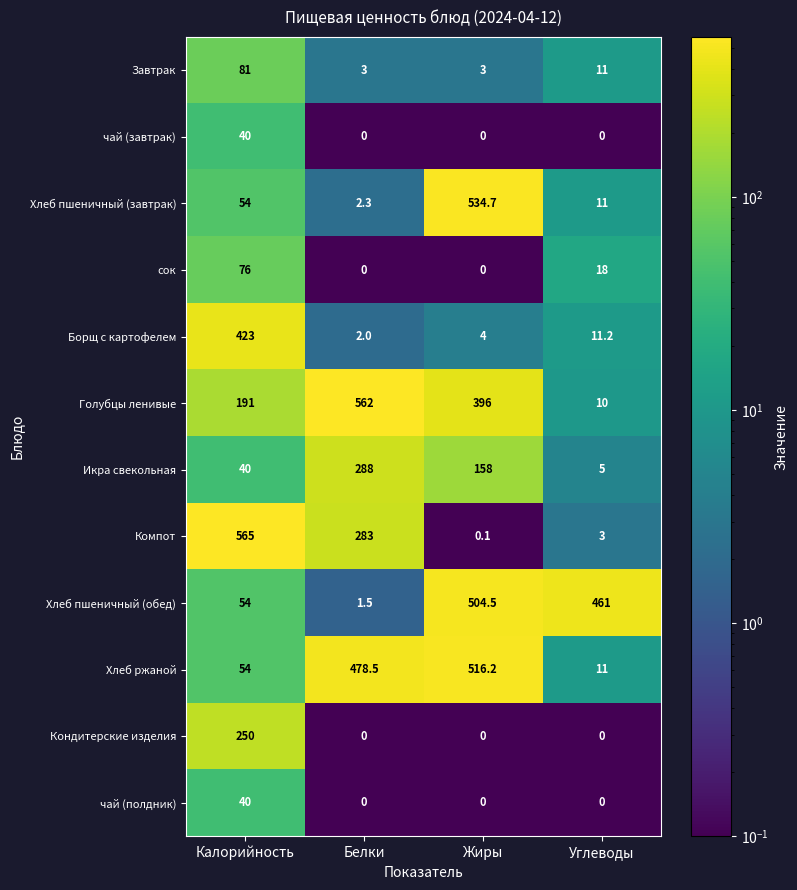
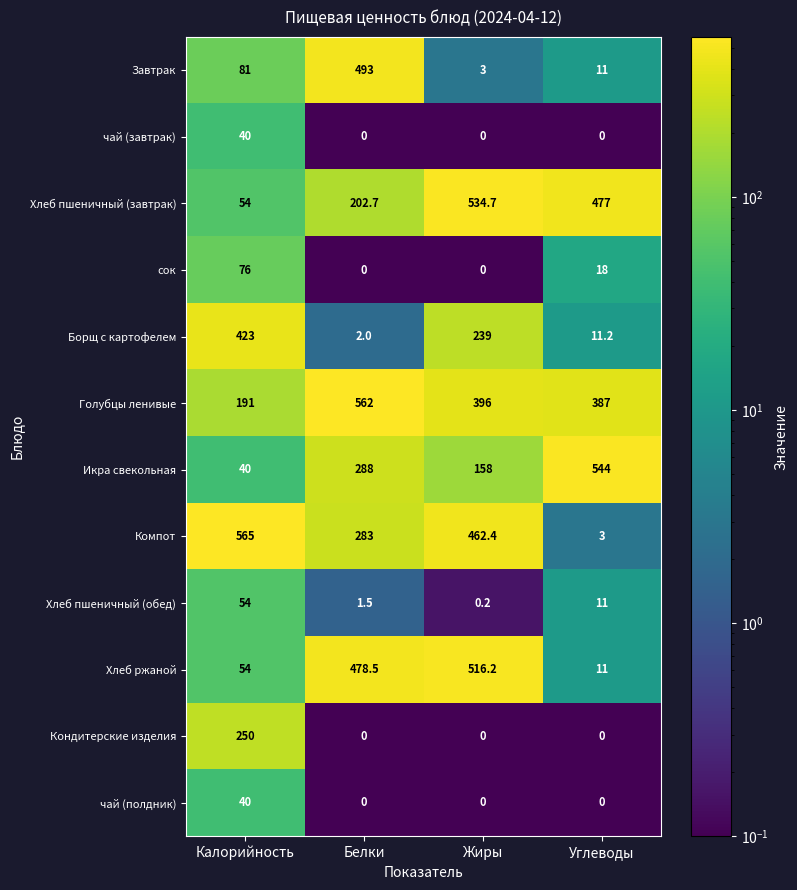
  {
    "Завтрак": {
      "Калорийность": 81,
-     "Белки": 3,
+     "Белки": 493,
      "Жиры": 3,
      "Углеводы": 11
    },
    "чай (завтрак)": {
      "Калорийность": 40,
      "Белки": 0,
      "Жиры": 0,
      "Углеводы": 0
    },
    "Хлеб пшеничный (завтрак)": {
      "Калорийность": 54,
-     "Белки": 2.3,
+     "Белки": 202.7,
      "Жиры": 534.7,
-     "Углеводы": 11
+     "Углеводы": 477
    },
    "сок": {
      "Калорийность": 76,
      "Белки": 0,
      "Жиры": 0,
      "Углеводы": 18
    },
    "Борщ с картофелем": {
      "Калорийность": 423,
      "Белки": 2.0,
-     "Жиры": 4,
+     "Жиры": 239,
      "Углеводы": 11.2
    },
    "Голубцы ленивые": {
      "Калорийность": 191,
      "Белки": 562,
      "Жиры": 396,
-     "Углеводы": 10
+     "Углеводы": 387
    },
    "Икра свекольная": {
      "Калорийность": 40,
      "Белки": 288,
      "Жиры": 158,
-     "Углеводы": 5
+     "Углеводы": 544
    },
    "Компот": {
      "Калорийность": 565,
      "Белки": 283,
-     "Жиры": 0.1,
+     "Жиры": 462.4,
      "Углеводы": 3
    },
    "Хлеб пшеничный (обед)": {
      "Калорийность": 54,
      "Белки": 1.5,
-     "Жиры": 504.5,
-     "Углеводы": 461
+     "Жиры": 0.2,
+     "Углеводы": 11
    },
    "Хлеб ржаной": {
      "Калорийность": 54,
      "Белки": 478.5,
      "Жиры": 516.2,
      "Углеводы": 11
    },
    "Кондитерские изделия": {
      "Калорийность": 250,
      "Белки": 0,
      "Жиры": 0,
      "Углеводы": 0
    },
    "чай (полдник)": {
      "Калорийность": 40,
      "Белки": 0,
      "Жиры": 0,
      "Углеводы": 0
    }
  }
